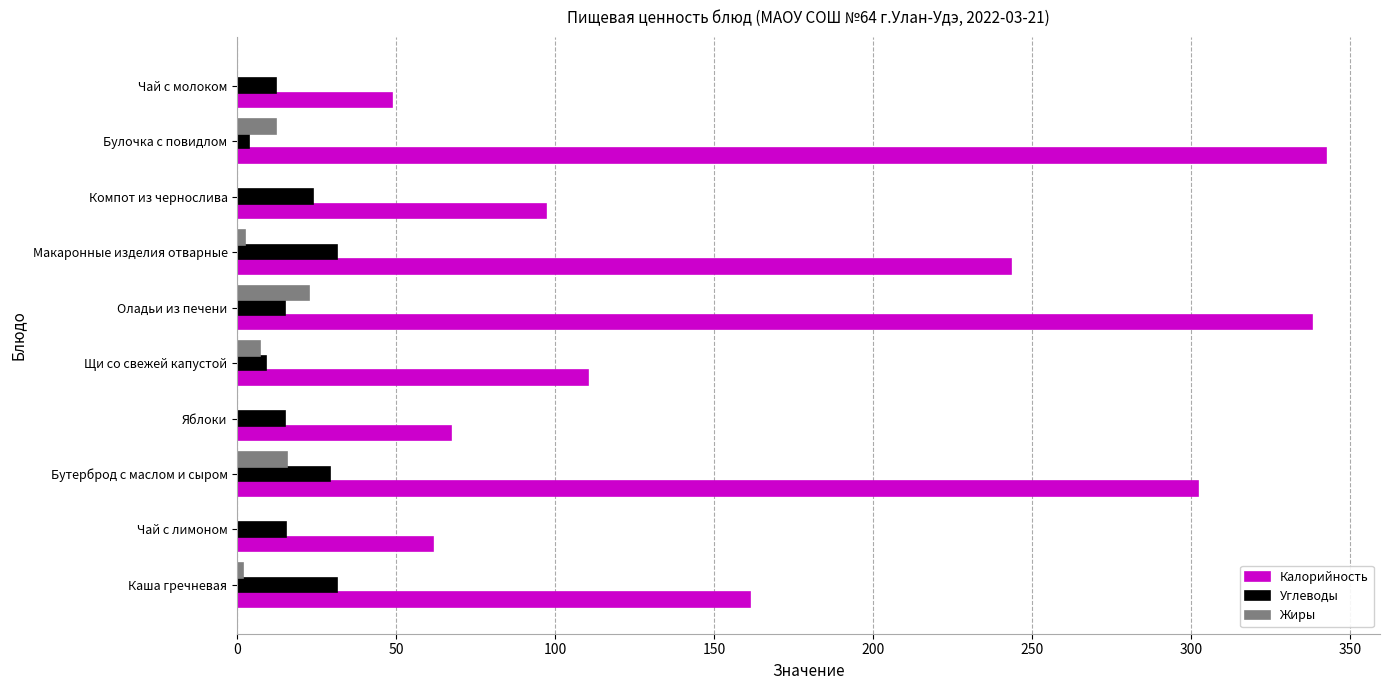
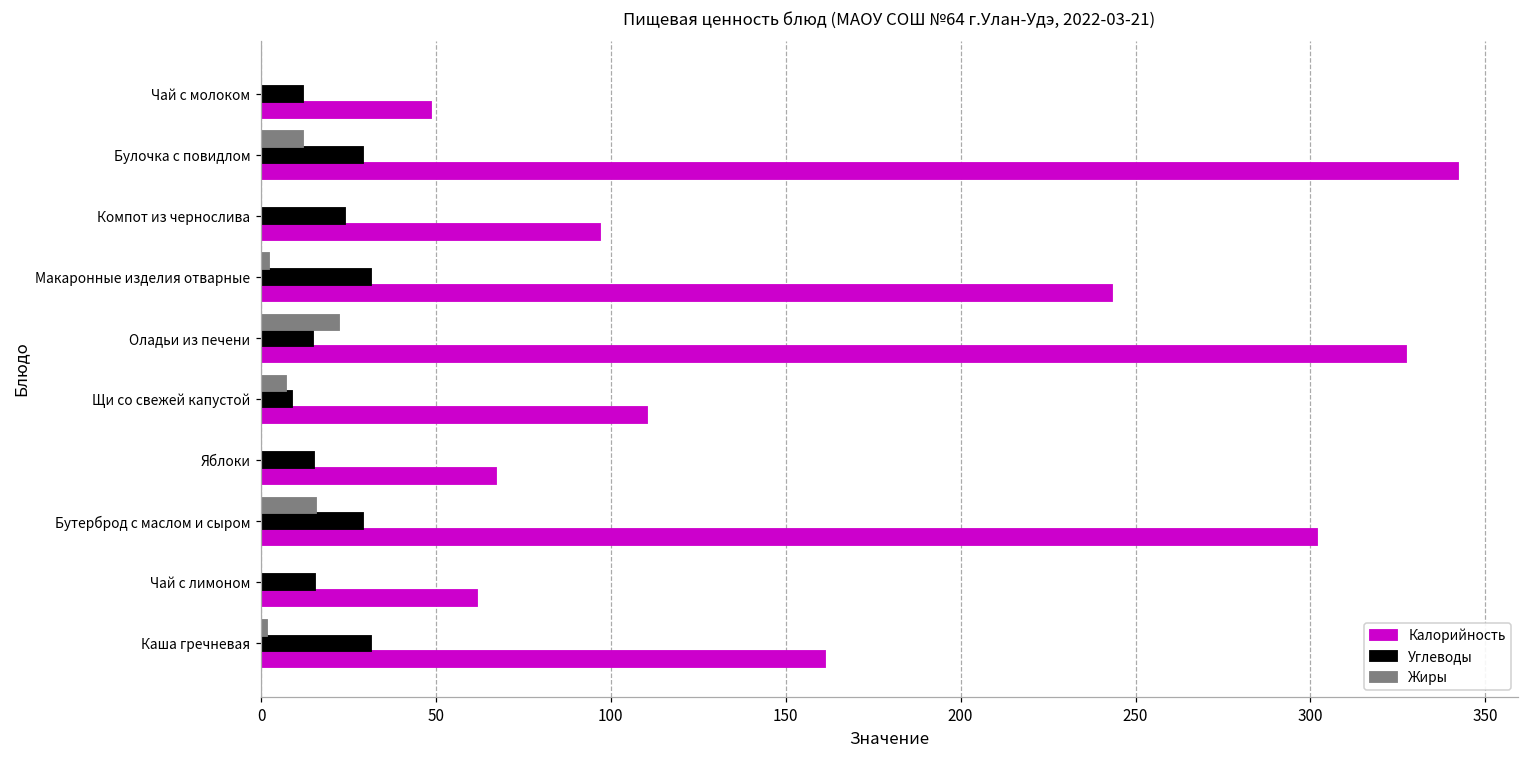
  {
    "Калорийность": {
      "Чай с молоком": 49,
      "Булочка с повидлом": 342,
      "Компот из чернослива": 97,
      "Макаронные изделия отварные": 243,
-     "Оладьи из печени": 338,
+     "Оладьи из печени": 327,
      "Щи со свежей капустой": 110,
      "Яблоки": 67,
      "Бутерброд с маслом и сыром": 302,
      "Чай с лимоном": 62,
      "Каша гречневая": 161
    },
    "Углеводы": {
      "Чай с молоком": 12,
-     "Булочка с повидлом": 4,
+     "Булочка с повидлом": 29,
      "Компот из чернослива": 24,
      "Макаронные изделия отварные": 31,
      "Оладьи из печени": 15,
      "Щи со свежей капустой": 9,
      "Яблоки": 15,
      "Бутерброд с маслом и сыром": 29,
      "Чай с лимоном": 15,
      "Каша гречневая": 31
    },
    "Жиры": {
      "Чай с молоком": 0,
      "Булочка с повидлом": 12,
      "Компот из чернослива": 0,
      "Макаронные изделия отварные": 2,
      "Оладьи из печени": 22,
      "Щи со свежей капустой": 7,
      "Яблоки": 0,
      "Бутерброд с маслом и сыром": 16,
      "Каша гречневая": 2
    }
  }
